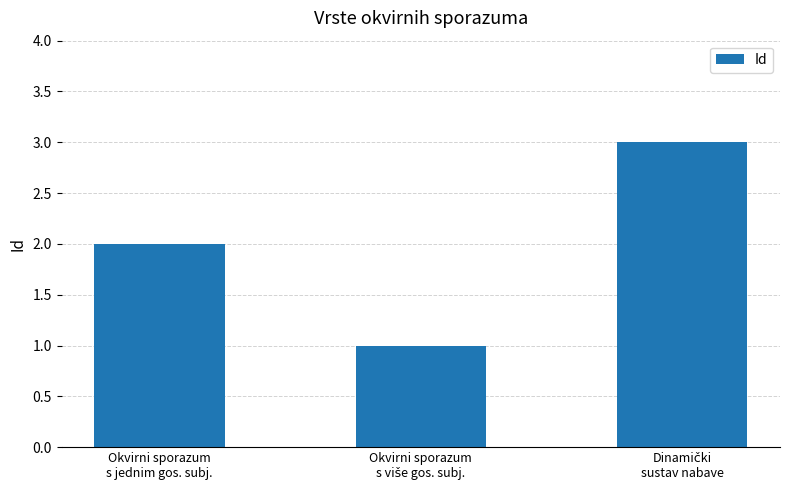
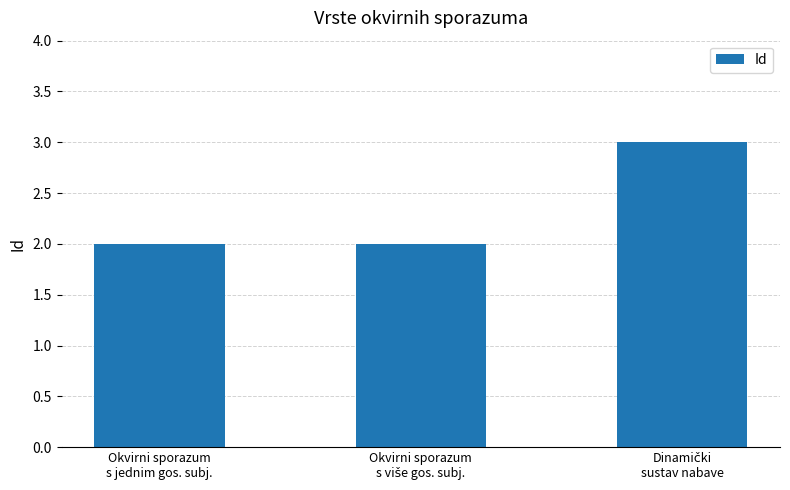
  {
    "Okvirni sporazum s jednim gos. subj.": 2,
-   "Okvirni sporazum s više gos. subj.": 1,
+   "Okvirni sporazum s više gos. subj.": 2,
    "Dinamički sustav nabave": 3
  }
